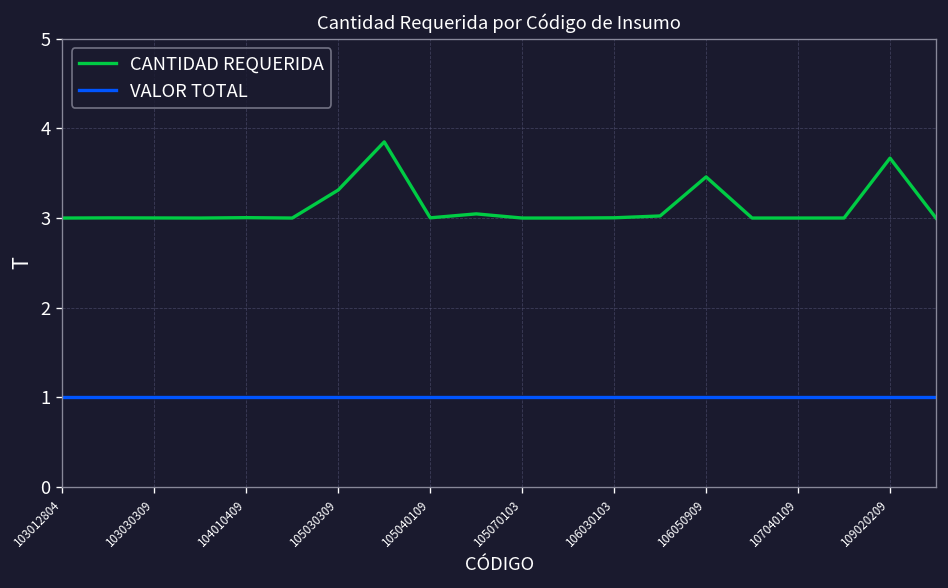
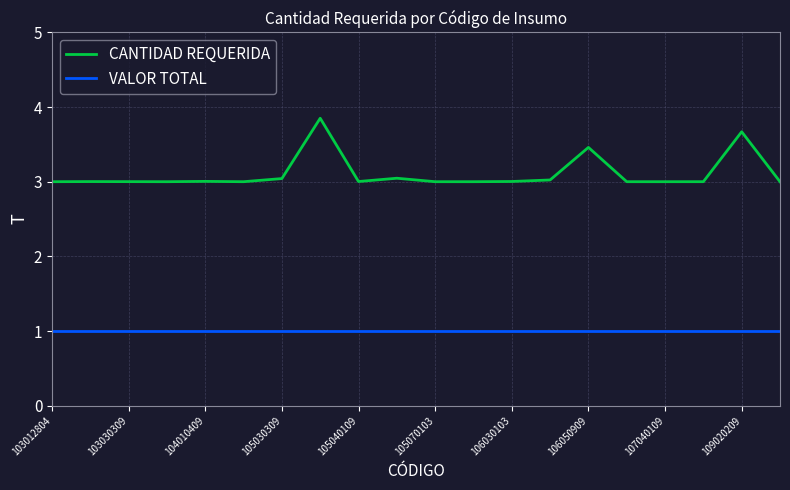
  {
    "CANTIDAD REQUERIDA": {
      "103012804": 3.0,
      "103030309": 3.0,
      "104010409": 3.0,
-     "105030309": 3.3,
+     "105030309": 3.0,
      "105040109": 3.0,
      "105070103": 3.0,
      "106030103": 3.0,
      "106050909": 3.5,
      "107040109": 3.0,
      "109020209": 3.7
    },
    "VALOR TOTAL": {
      "103012804": 1.0,
      "103030309": 1.0,
      "104010409": 1.0,
      "105030309": 1.0,
      "105040109": 1.0,
      "105070103": 1.0,
      "106030103": 1.0,
      "106050909": 1.0,
      "107040109": 1.0,
      "109020209": 1.0
    }
  }
